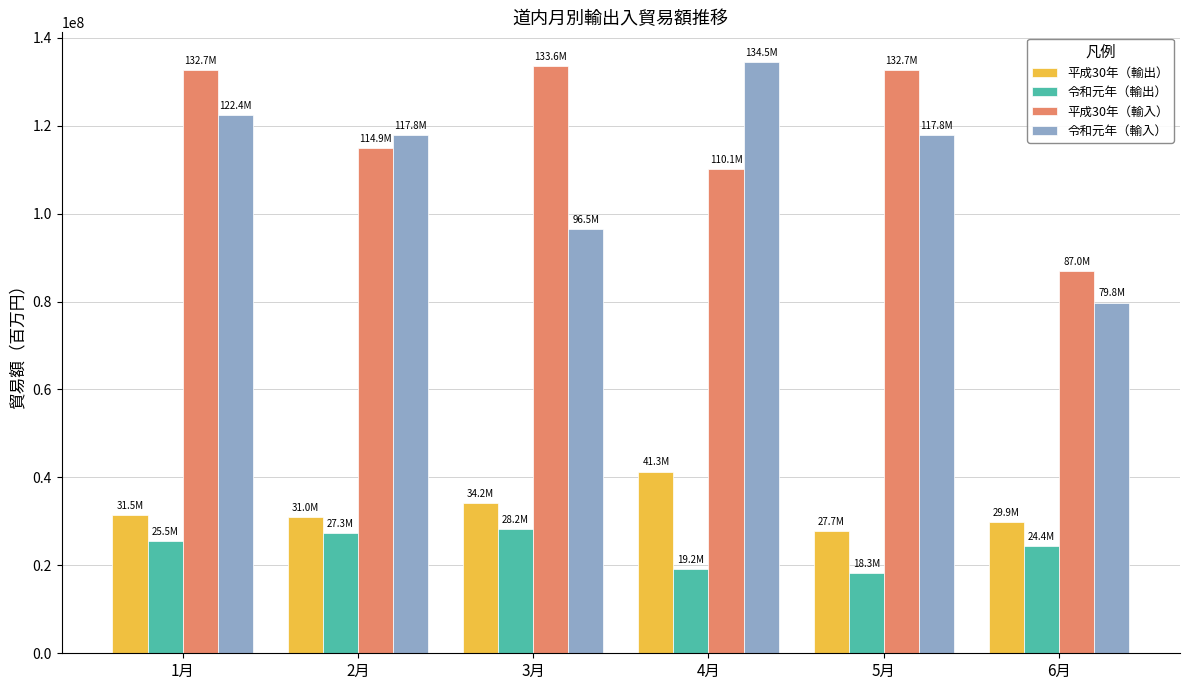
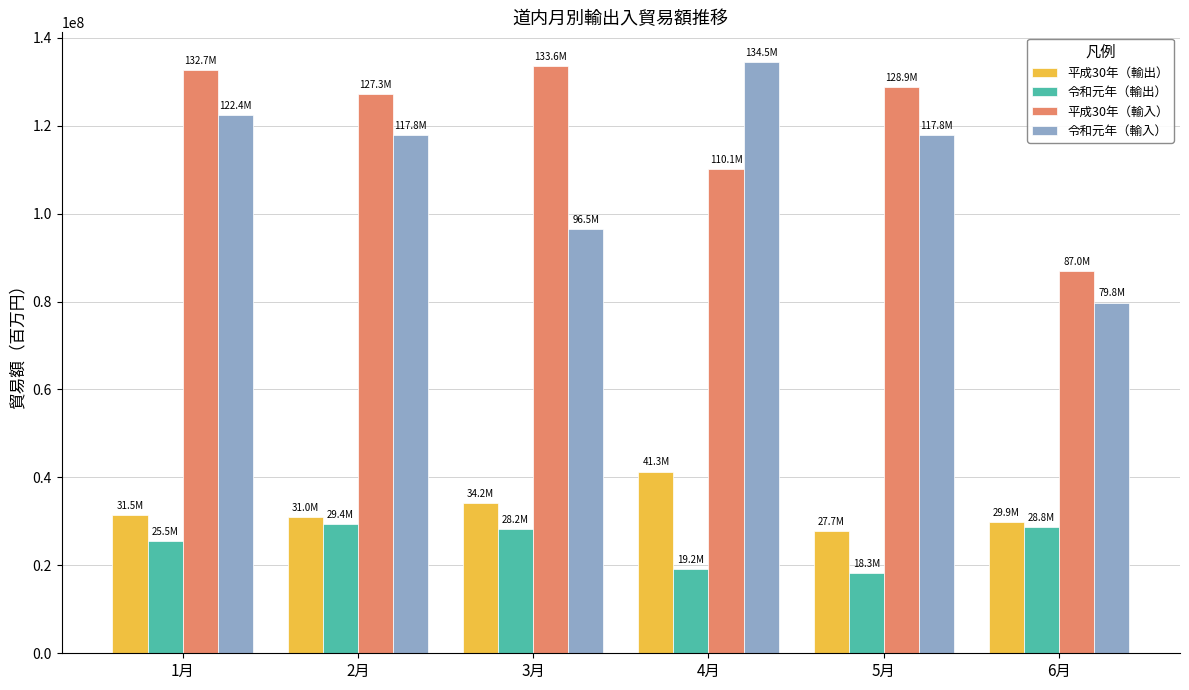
  {
    "平成30年（輸出）": {
      "1月": "31.5M",
      "2月": "31.0M",
      "3月": "34.2M",
      "4月": "41.3M",
      "5月": "27.7M",
      "6月": "29.9M"
    },
    "令和元年（輸出）": {
      "1月": "25.5M",
-     "2月": "27.3M",
+     "2月": "29.4M",
      "3月": "28.2M",
      "4月": "19.2M",
      "5月": "18.3M",
-     "6月": "24.4M"
+     "6月": "28.8M"
    },
    "平成30年（輸入）": {
      "1月": "132.7M",
-     "2月": "114.9M",
+     "2月": "127.3M",
      "3月": "133.6M",
      "4月": "110.1M",
-     "5月": "132.7M",
+     "5月": "128.9M",
      "6月": "87.0M"
    },
    "令和元年（輸入）": {
      "1月": "122.4M",
      "2月": "117.8M",
      "3月": "96.5M",
      "4月": "134.5M",
      "5月": "117.8M",
      "6月": "79.8M"
    }
  }
